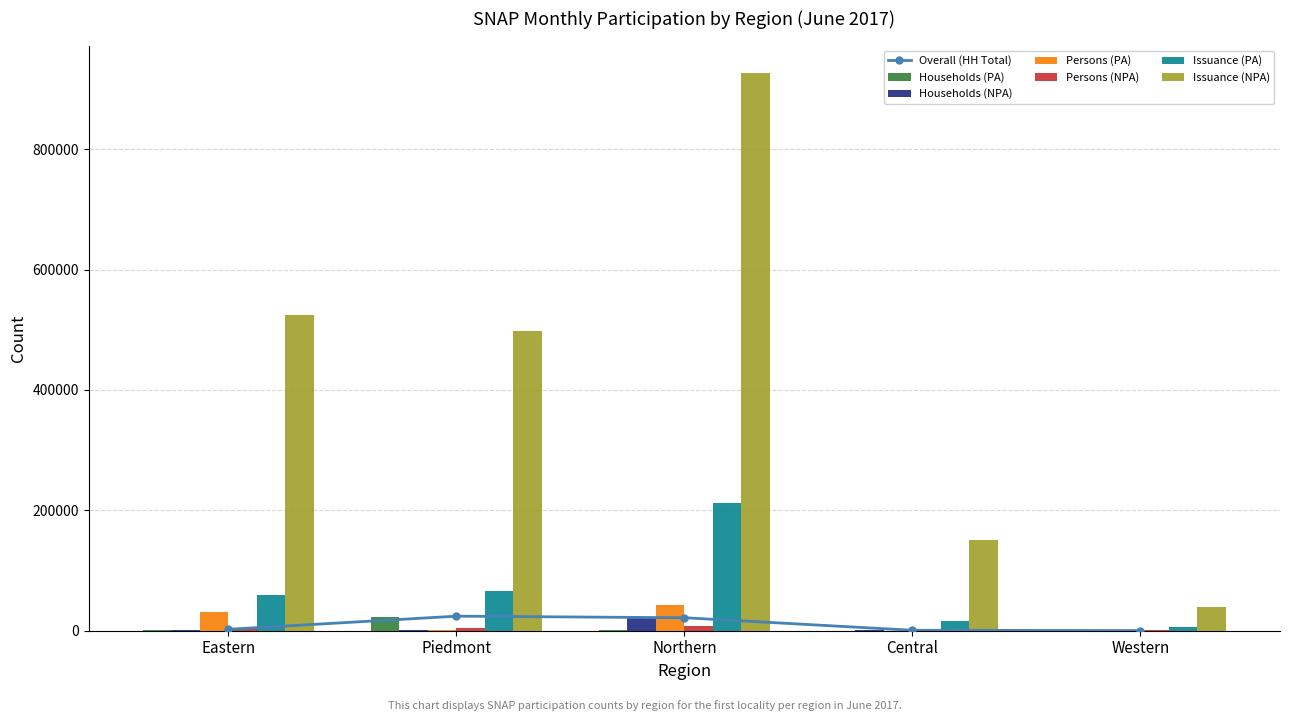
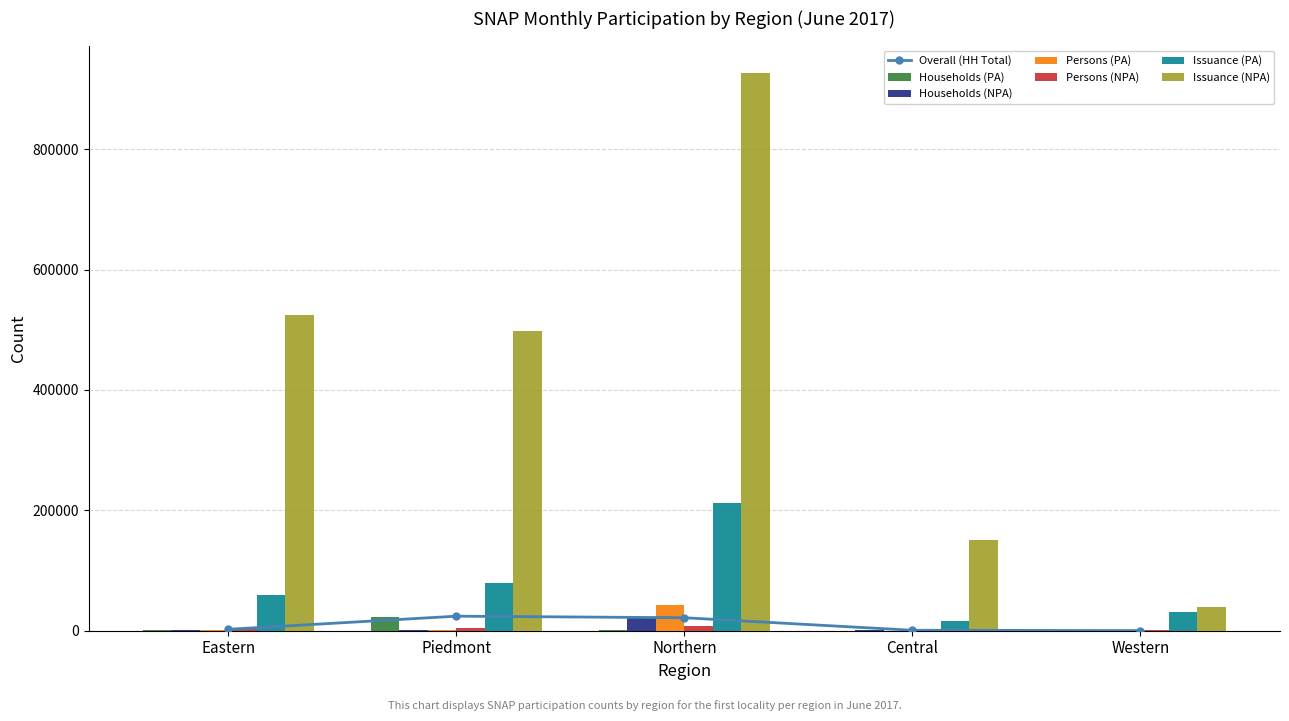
  {
    "Overall (HH Total)": {
      "Eastern": 0,
      "Piedmont": 20000,
      "Northern": 20000,
      "Central": 0,
      "Western": 0
    },
    "Households (PA)": {
      "Piedmont": 20000
    },
    "Households (NPA)": {
      "Northern": 20000
    },
    "Persons (PA)": {
-     "Eastern": 30000,
+     "Eastern": 0,
      "Northern": 40000
    },
    "Persons (NPA)": {
      "Eastern": 0,
      "Piedmont": 0,
      "Northern": 10000
    },
    "Issuance (PA)": {
      "Eastern": 60000,
-     "Piedmont": 70000,
+     "Piedmont": 80000,
      "Northern": 210000,
      "Central": 20000,
-     "Western": 10000
+     "Western": 30000
    },
    "Issuance (NPA)": {
      "Eastern": 530000,
      "Piedmont": 500000,
      "Northern": 930000,
      "Central": 150000,
      "Western": 40000
    }
  }
